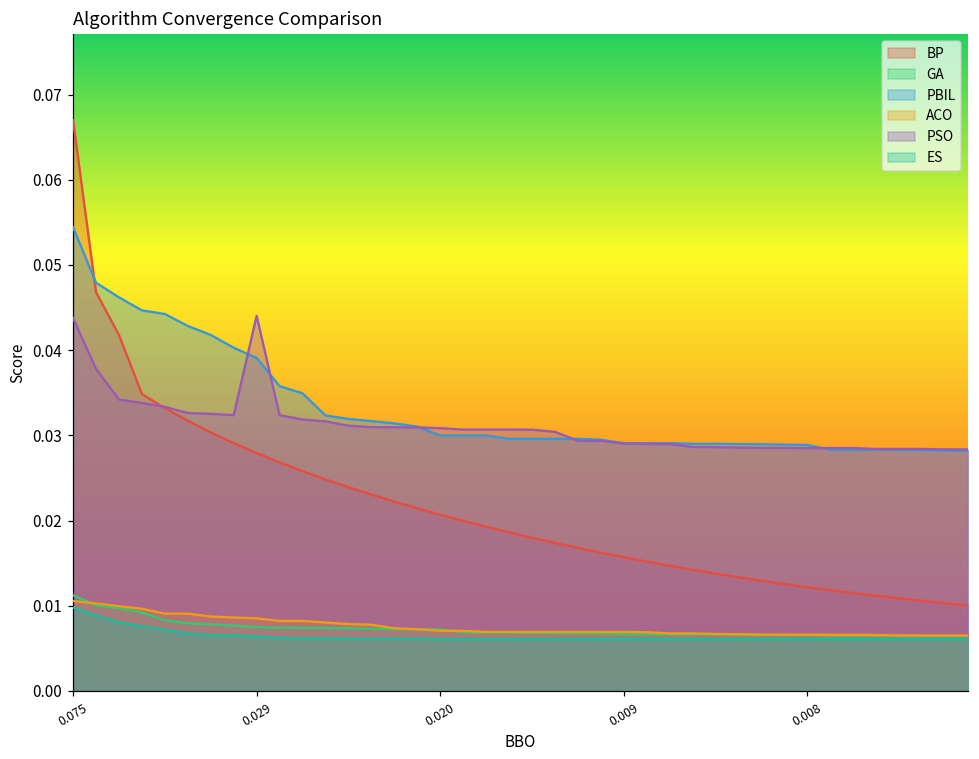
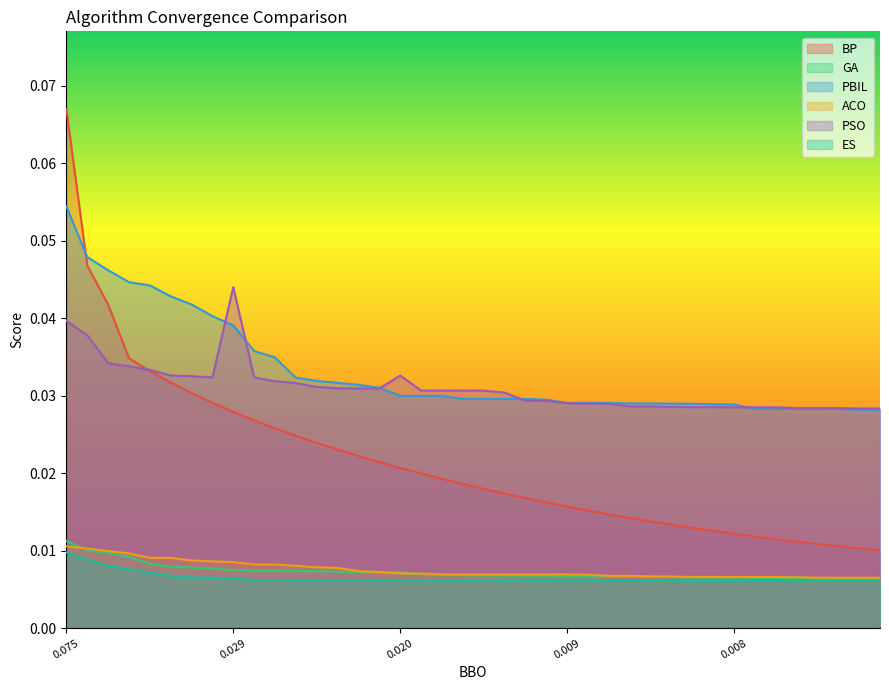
  {
    "PSO": {
-     "0.075": 0.044,
+     "0.075": 0.040,
      "0.029": 0.044,
-     "0.020": 0.031,
+     "0.020": 0.033,
      "0.008": 0.029
    }
  }
